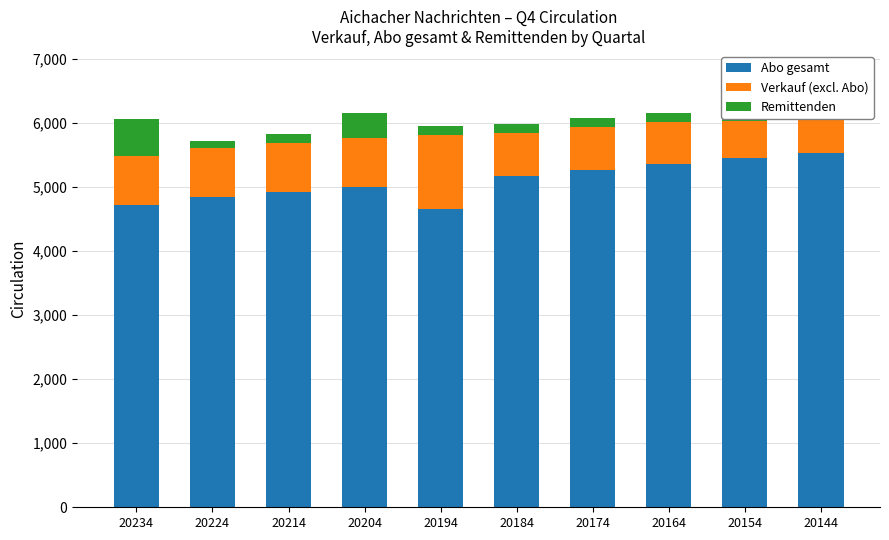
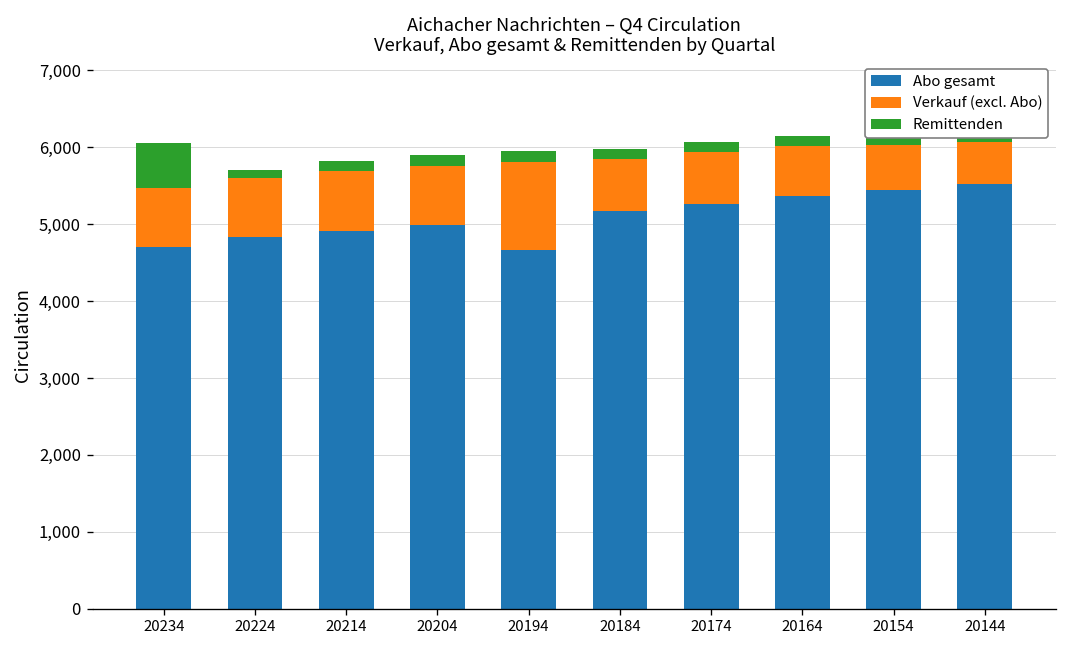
  {
    "Abo gesamt": {
      "20234": "4,700",
      "20224": "4,800",
      "20214": "4,900",
      "20204": "5,000",
      "20194": "4,700",
      "20184": "5,200",
      "20174": "5,300",
      "20164": "5,400",
      "20154": "5,500",
      "20144": "5,500"
    },
    "Remittenden": {
      "20234": "600",
      "20224": "100",
      "20214": "100",
-     "20204": "400",
+     "20204": "100",
      "20194": "100",
      "20184": "100",
      "20174": "100",
      "20164": "100"
    }
  }
